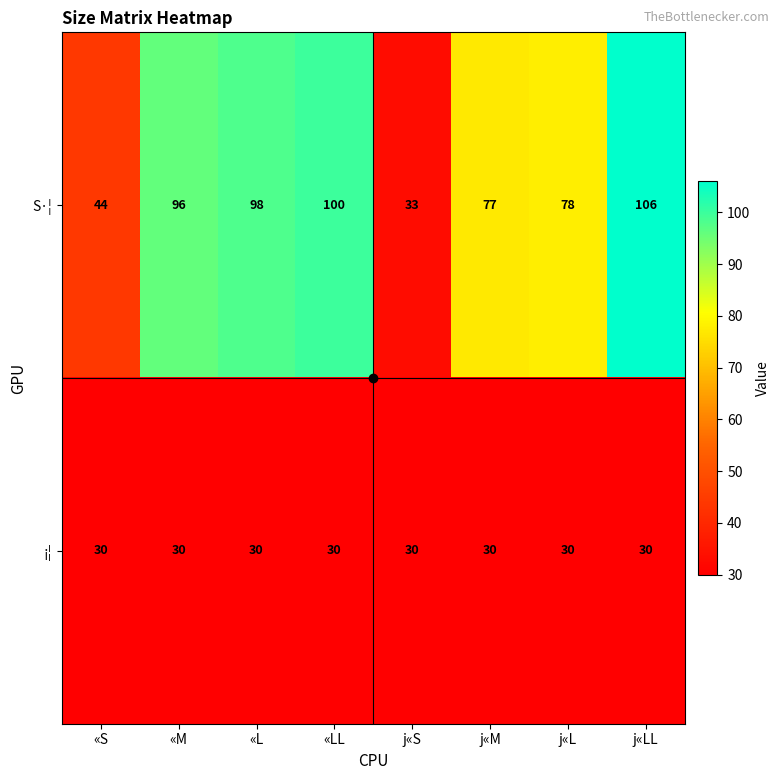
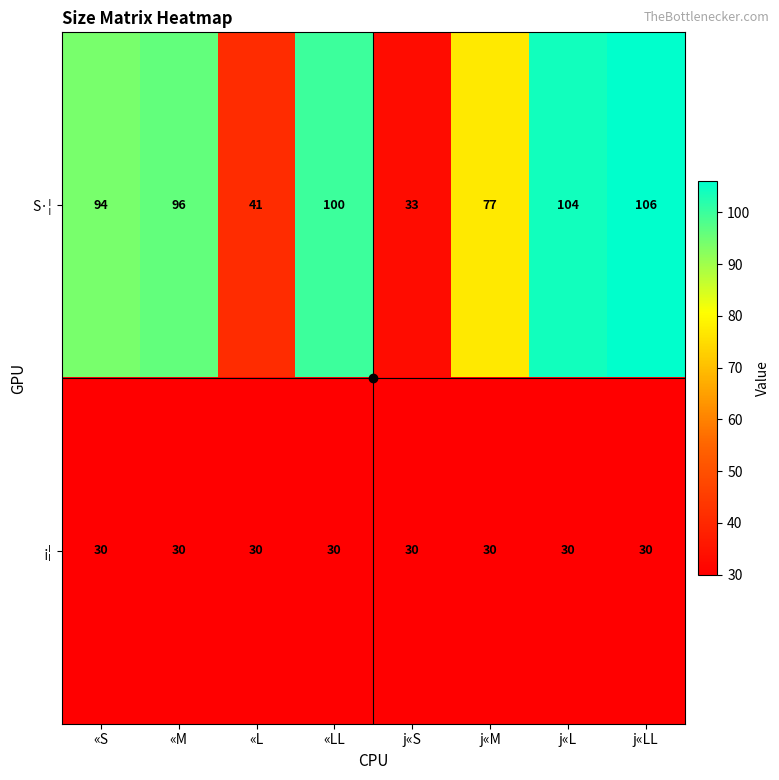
  {
    "S·¦": {
-     "«S": 44,
+     "«S": 94,
      "«M": 96,
-     "«L": 98,
+     "«L": 41,
      "«LL": 100,
      "j«S": 33,
      "j«M": 77,
-     "j«L": 78,
+     "j«L": 104,
      "j«LL": 106
    },
    "¡¦": {
      "«S": 30,
      "«M": 30,
      "«L": 30,
      "«LL": 30,
      "j«S": 30,
      "j«M": 30,
      "j«L": 30,
      "j«LL": 30
    }
  }
